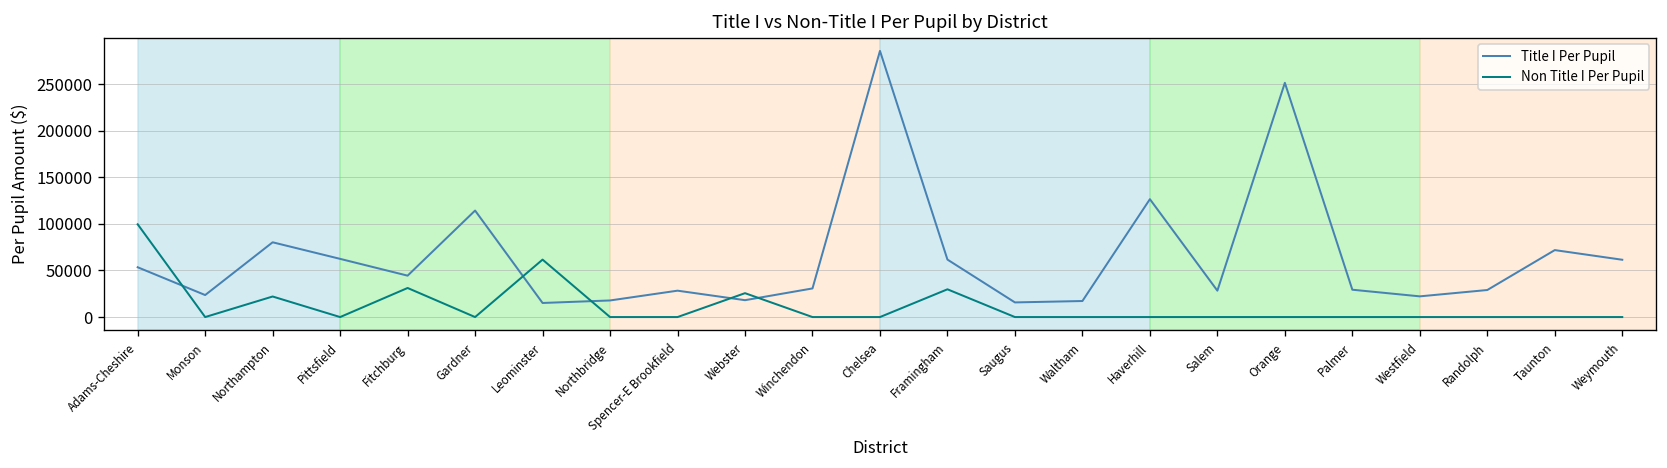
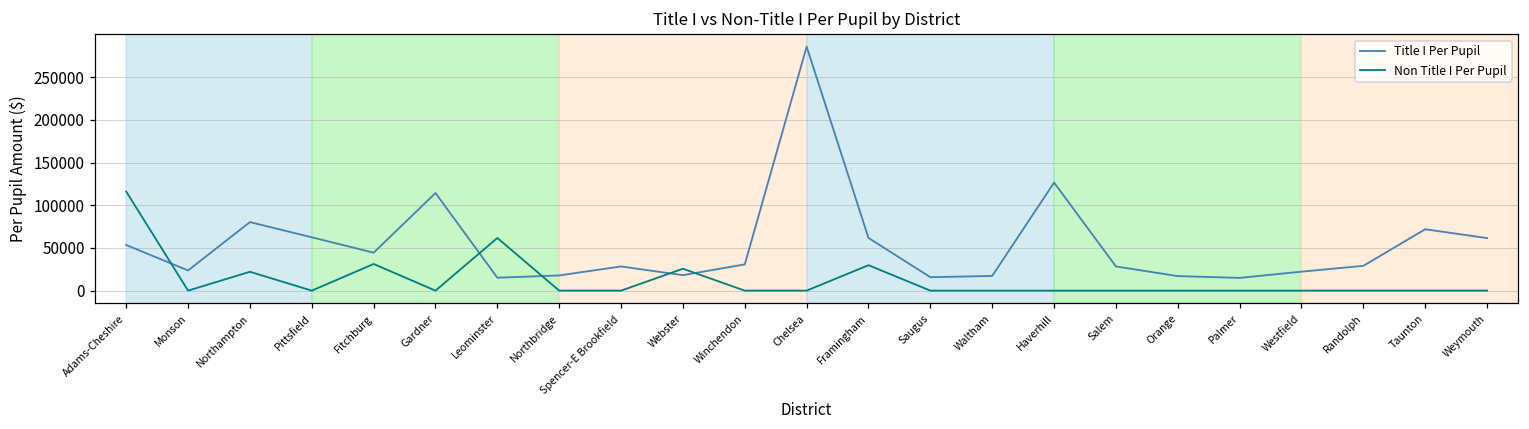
  {
    "Title I Per Pupil": {
      "Adams-Cheshire": 50000,
      "Monson": 20000,
      "Northampton": 80000,
      "Pittsfield": 60000,
      "Fitchburg": 40000,
      "Gardner": 110000,
      "Leominster": 20000,
      "Northbridge": 20000,
      "Spencer-E Brookfield": 30000,
      "Webster": 20000,
      "Winchendon": 30000,
      "Chelsea": 290000,
      "Framingham": 60000,
      "Saugus": 20000,
      "Waltham": 20000,
      "Haverhill": 130000,
      "Salem": 30000,
-     "Orange": 250000,
-     "Palmer": 30000,
+     "Orange": 20000,
+     "Palmer": 10000,
      "Westfield": 20000,
      "Randolph": 30000,
      "Taunton": 70000,
      "Weymouth": 60000
    },
    "Non Title I Per Pupil": {
-     "Adams-Cheshire": 100000,
+     "Adams-Cheshire": 120000,
      "Monson": 0,
      "Northampton": 20000,
      "Pittsfield": 0,
      "Fitchburg": 30000,
      "Gardner": 0,
      "Leominster": 60000,
      "Northbridge": 0,
      "Spencer-E Brookfield": 0,
      "Webster": 30000,
      "Winchendon": 0,
      "Chelsea": 0,
      "Framingham": 30000,
      "Saugus": 0,
      "Waltham": 0,
      "Haverhill": 0,
      "Salem": 0,
      "Orange": 0,
      "Palmer": 0,
      "Westfield": 0,
      "Randolph": 0,
      "Taunton": 0,
      "Weymouth": 0
    }
  }
